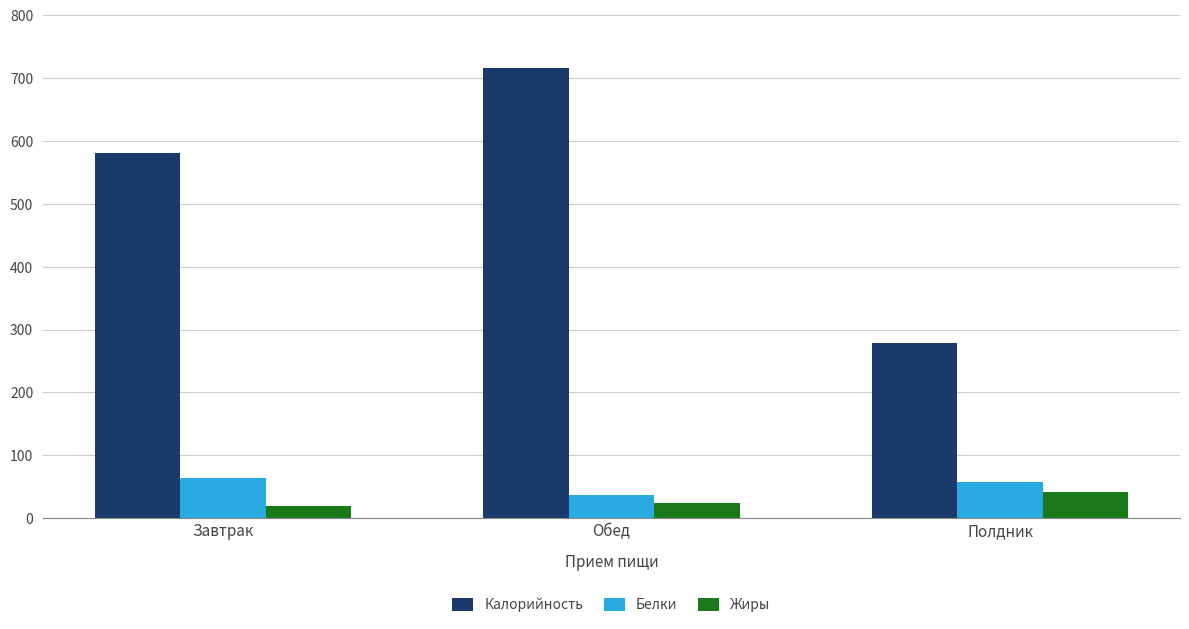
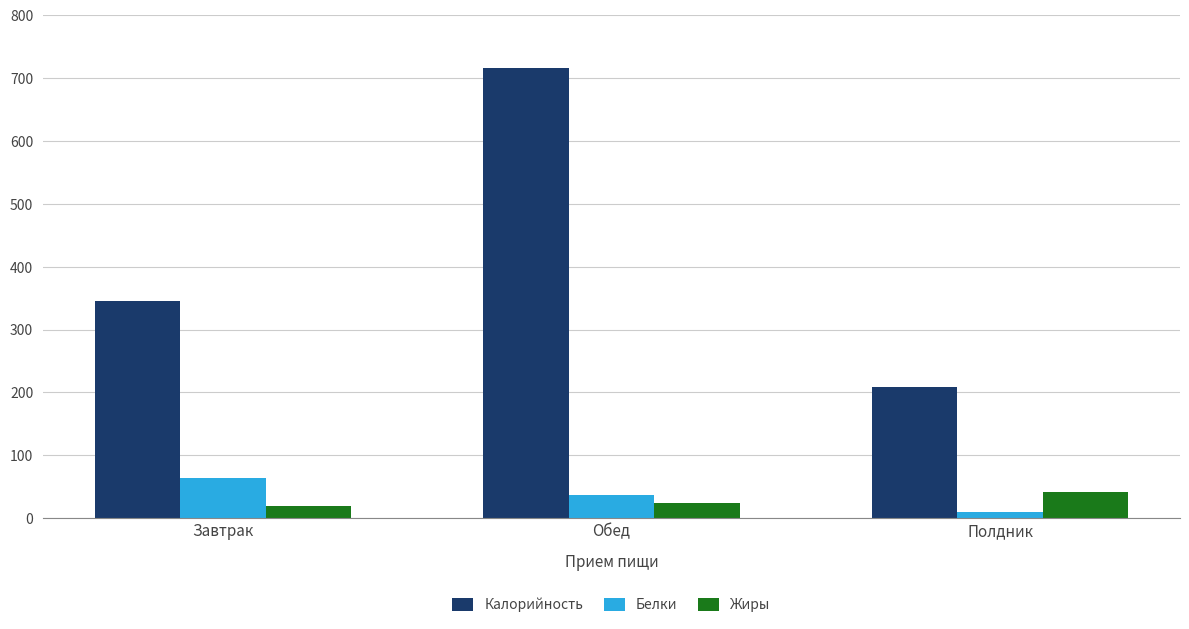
  {
    "Калорийность": {
-     "Завтрак": 580,
+     "Завтрак": 350,
      "Обед": 720,
-     "Полдник": 280
+     "Полдник": 210
    },
    "Белки": {
      "Завтрак": 60,
      "Обед": 40,
-     "Полдник": 60
+     "Полдник": 10
    },
    "Жиры": {
      "Завтрак": 20,
      "Обед": 20,
      "Полдник": 40
    }
  }
